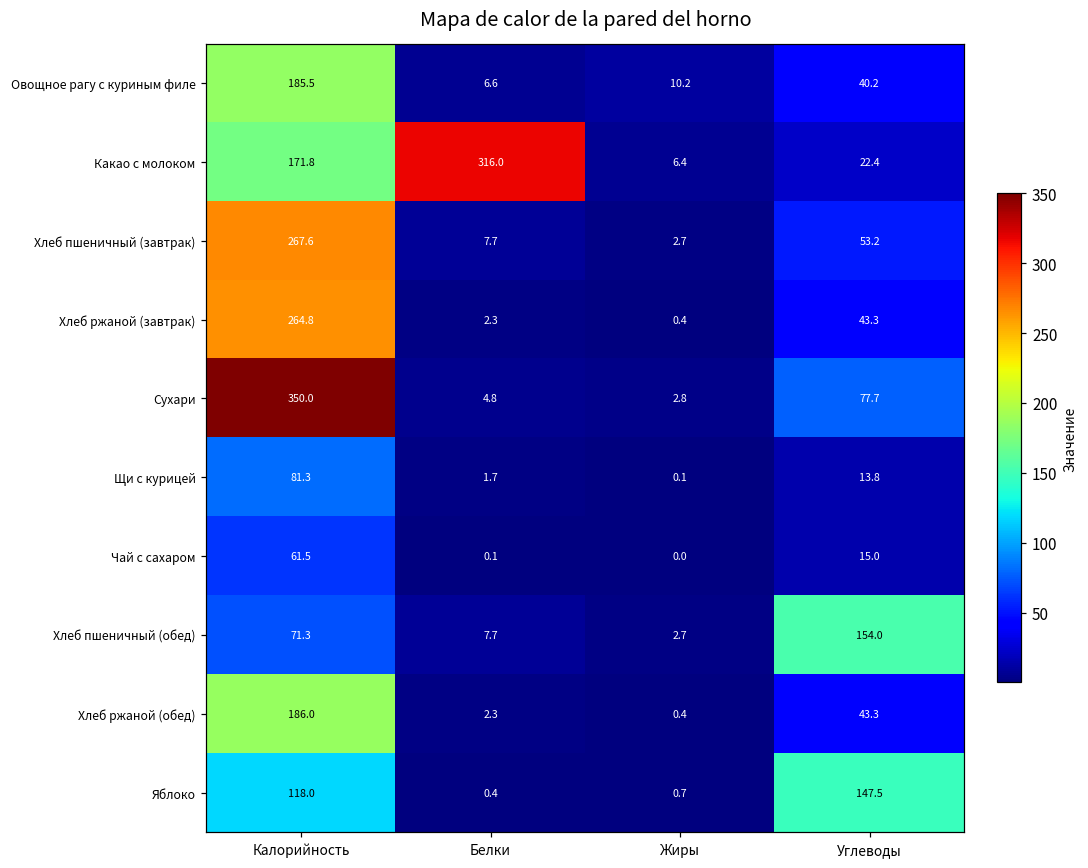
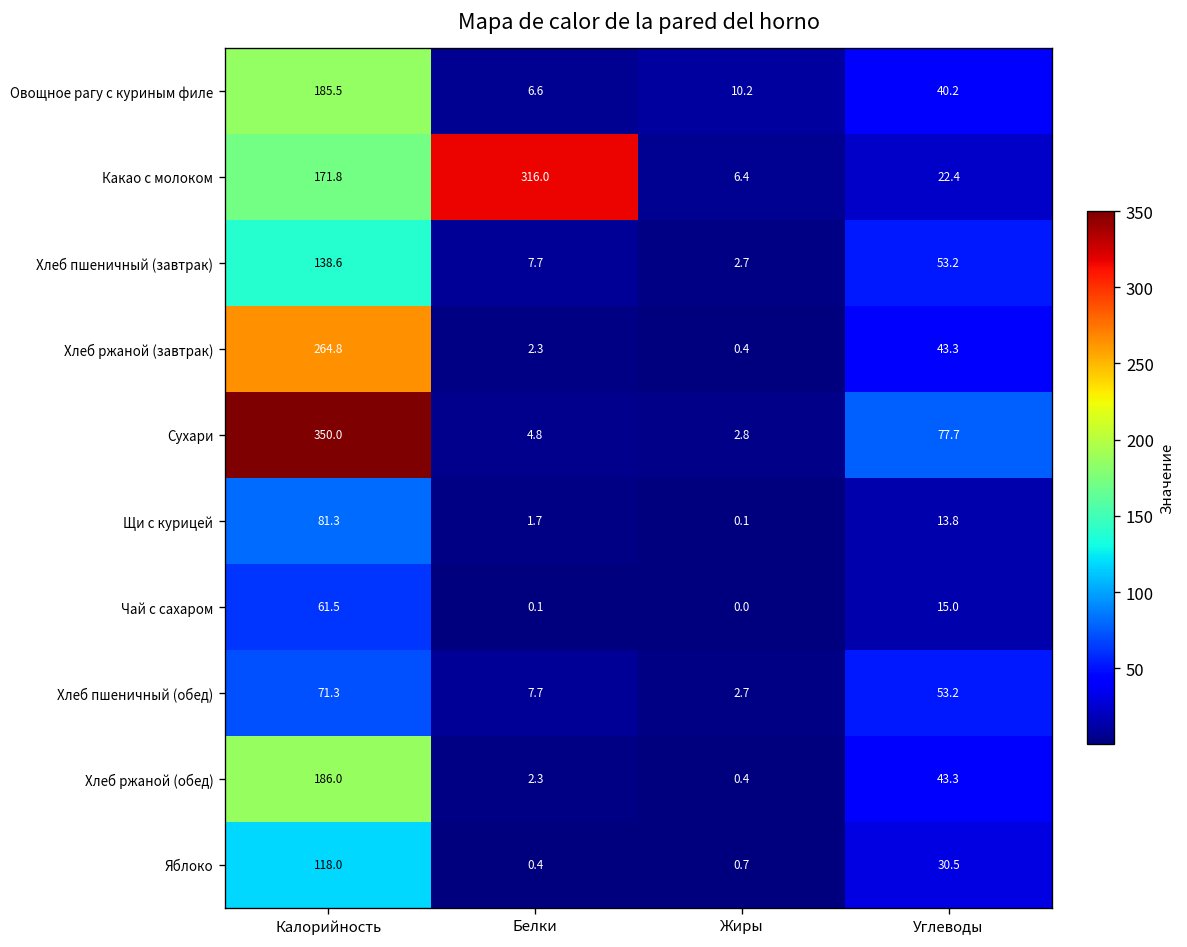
  {
    "Овощное рагу с куриным филе": {
      "Калорийность": 185.5,
      "Белки": 6.6,
      "Жиры": 10.2,
      "Углеводы": 40.2
    },
    "Какао с молоком": {
      "Калорийность": 171.8,
      "Белки": 316.0,
      "Жиры": 6.4,
      "Углеводы": 22.4
    },
    "Хлеб пшеничный (завтрак)": {
-     "Калорийность": 267.6,
+     "Калорийность": 138.6,
      "Белки": 7.7,
      "Жиры": 2.7,
      "Углеводы": 53.2
    },
    "Хлеб ржаной (завтрак)": {
      "Калорийность": 264.8,
      "Белки": 2.3,
      "Жиры": 0.4,
      "Углеводы": 43.3
    },
    "Сухари": {
      "Калорийность": 350.0,
      "Белки": 4.8,
      "Жиры": 2.8,
      "Углеводы": 77.7
    },
    "Щи с курицей": {
      "Калорийность": 81.3,
      "Белки": 1.7,
      "Жиры": 0.1,
      "Углеводы": 13.8
    },
    "Чай с сахаром": {
      "Калорийность": 61.5,
      "Белки": 0.1,
      "Жиры": 0.0,
      "Углеводы": 15.0
    },
    "Хлеб пшеничный (обед)": {
      "Калорийность": 71.3,
      "Белки": 7.7,
      "Жиры": 2.7,
-     "Углеводы": 154.0
+     "Углеводы": 53.2
    },
    "Хлеб ржаной (обед)": {
      "Калорийность": 186.0,
      "Белки": 2.3,
      "Жиры": 0.4,
      "Углеводы": 43.3
    },
    "Яблоко": {
      "Калорийность": 118.0,
      "Белки": 0.4,
      "Жиры": 0.7,
-     "Углеводы": 147.5
+     "Углеводы": 30.5
    }
  }
